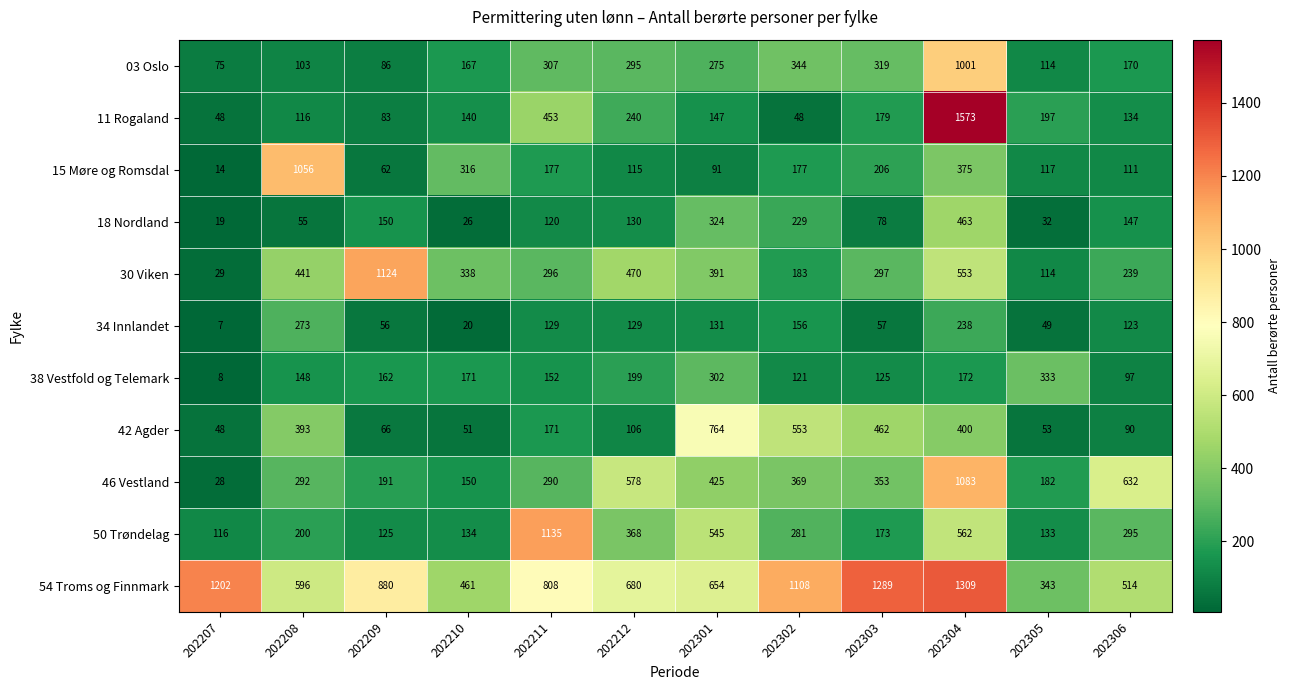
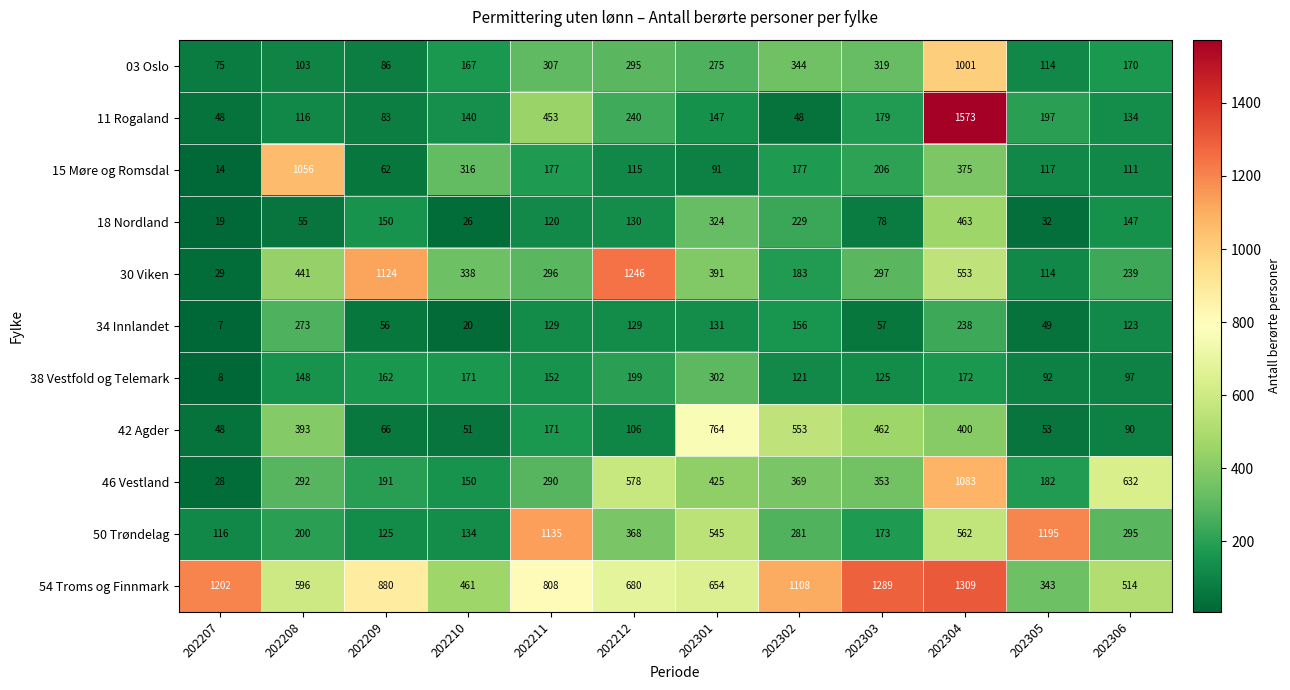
  {
    "03 Oslo": {
      "202207": 75,
      "202208": 103,
      "202209": 86,
      "202210": 167,
      "202211": 307,
      "202212": 295,
      "202301": 275,
      "202302": 344,
      "202303": 319,
      "202304": 1001,
      "202305": 114,
      "202306": 170
    },
    "11 Rogaland": {
      "202207": 48,
      "202208": 116,
      "202209": 83,
      "202210": 140,
      "202211": 453,
      "202212": 240,
      "202301": 147,
      "202302": 48,
      "202303": 179,
      "202304": 1573,
      "202305": 197,
      "202306": 134
    },
    "15 Møre og Romsdal": {
      "202207": 14,
      "202208": 1056,
      "202209": 62,
      "202210": 316,
      "202211": 177,
      "202212": 115,
      "202301": 91,
      "202302": 177,
      "202303": 206,
      "202304": 375,
      "202305": 117,
      "202306": 111
    },
    "18 Nordland": {
      "202207": 19,
      "202208": 55,
      "202209": 150,
      "202210": 26,
      "202211": 120,
      "202212": 130,
      "202301": 324,
      "202302": 229,
      "202303": 78,
      "202304": 463,
      "202305": 32,
      "202306": 147
    },
    "30 Viken": {
      "202207": 29,
      "202208": 441,
      "202209": 1124,
      "202210": 338,
      "202211": 296,
-     "202212": 470,
+     "202212": 1246,
      "202301": 391,
      "202302": 183,
      "202303": 297,
      "202304": 553,
      "202305": 114,
      "202306": 239
    },
    "34 Innlandet": {
      "202207": 7,
      "202208": 273,
      "202209": 56,
      "202210": 20,
      "202211": 129,
      "202212": 129,
      "202301": 131,
      "202302": 156,
      "202303": 57,
      "202304": 238,
      "202305": 49,
      "202306": 123
    },
    "38 Vestfold og Telemark": {
      "202207": 8,
      "202208": 148,
      "202209": 162,
      "202210": 171,
      "202211": 152,
      "202212": 199,
      "202301": 302,
      "202302": 121,
      "202303": 125,
      "202304": 172,
-     "202305": 333,
+     "202305": 92,
      "202306": 97
    },
    "42 Agder": {
      "202207": 48,
      "202208": 393,
      "202209": 66,
      "202210": 51,
      "202211": 171,
      "202212": 106,
      "202301": 764,
      "202302": 553,
      "202303": 462,
      "202304": 400,
      "202305": 53,
      "202306": 90
    },
    "46 Vestland": {
      "202207": 28,
      "202208": 292,
      "202209": 191,
      "202210": 150,
      "202211": 290,
      "202212": 578,
      "202301": 425,
      "202302": 369,
      "202303": 353,
      "202304": 1083,
      "202305": 182,
      "202306": 632
    },
    "50 Trøndelag": {
      "202207": 116,
      "202208": 200,
      "202209": 125,
      "202210": 134,
      "202211": 1135,
      "202212": 368,
      "202301": 545,
      "202302": 281,
      "202303": 173,
      "202304": 562,
-     "202305": 133,
+     "202305": 1195,
      "202306": 295
    },
    "54 Troms og Finnmark": {
      "202207": 1202,
      "202208": 596,
      "202209": 880,
      "202210": 461,
      "202211": 808,
      "202212": 680,
      "202301": 654,
      "202302": 1108,
      "202303": 1289,
      "202304": 1309,
      "202305": 343,
      "202306": 514
    }
  }
